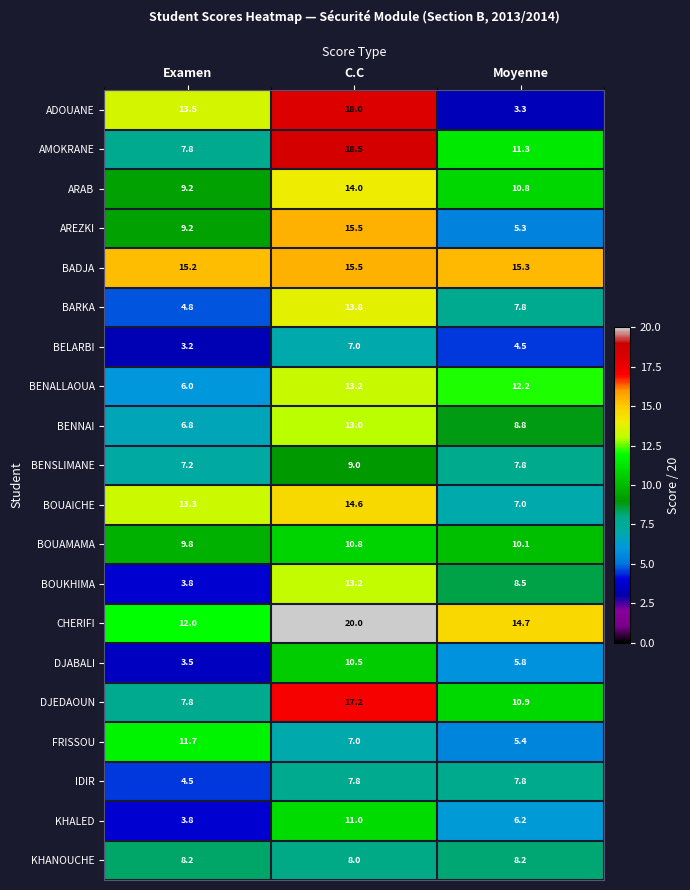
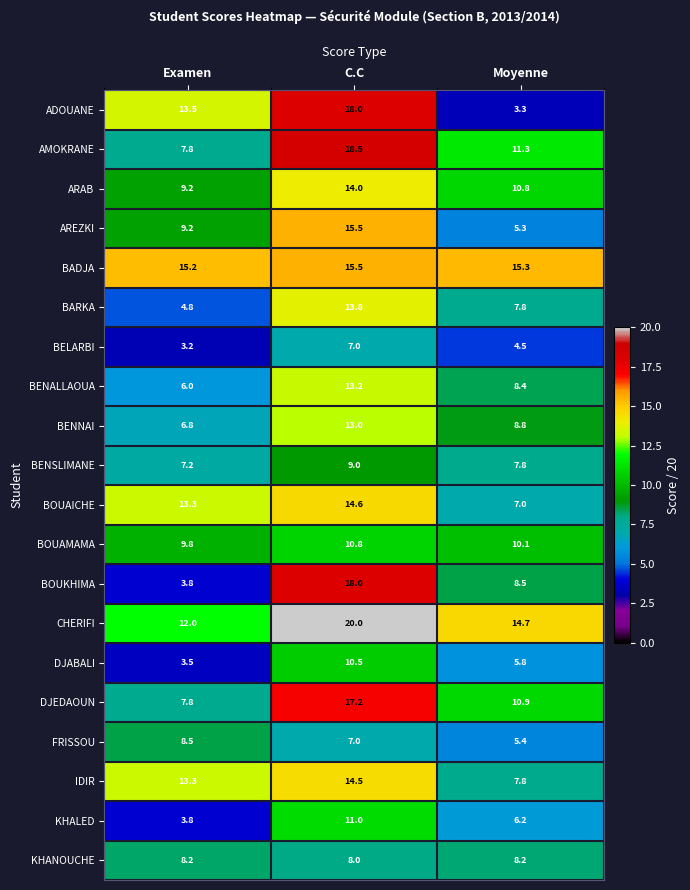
  {
    "ADOUANE": {
      "Examen": 13.5,
      "C.C": 18.0,
      "Moyenne": 3.3
    },
    "AMOKRANE": {
      "Examen": 7.8,
      "C.C": 18.5,
      "Moyenne": 11.3
    },
    "ARAB": {
      "Examen": 9.2,
      "C.C": 14.0,
      "Moyenne": 10.8
    },
    "AREZKI": {
      "Examen": 9.2,
      "C.C": 15.5,
      "Moyenne": 5.3
    },
    "BADJA": {
      "Examen": 15.2,
      "C.C": 15.5,
      "Moyenne": 15.3
    },
    "BARKA": {
      "Examen": 4.8,
      "C.C": 13.8,
      "Moyenne": 7.8
    },
    "BELARBI": {
      "Examen": 3.2,
      "C.C": 7.0,
      "Moyenne": 4.5
    },
    "BENALLAOUA": {
      "Examen": 6.0,
      "C.C": 13.2,
-     "Moyenne": 12.2
+     "Moyenne": 8.4
    },
    "BENNAI": {
      "Examen": 6.8,
      "C.C": 13.0,
      "Moyenne": 8.8
    },
    "BENSLIMANE": {
      "Examen": 7.2,
      "C.C": 9.0,
      "Moyenne": 7.8
    },
    "BOUAICHE": {
      "Examen": 13.3,
      "C.C": 14.6,
      "Moyenne": 7.0
    },
    "BOUAMAMA": {
      "Examen": 9.8,
      "C.C": 10.8,
      "Moyenne": 10.1
    },
    "BOUKHIMA": {
      "Examen": 3.8,
-     "C.C": 13.2,
+     "C.C": 18.0,
      "Moyenne": 8.5
    },
    "CHERIFI": {
      "Examen": 12.0,
      "C.C": 20.0,
      "Moyenne": 14.7
    },
    "DJABALI": {
      "Examen": 3.5,
      "C.C": 10.5,
      "Moyenne": 5.8
    },
    "DJEDAOUN": {
      "Examen": 7.8,
      "C.C": 17.2,
      "Moyenne": 10.9
    },
    "FRISSOU": {
-     "Examen": 11.7,
+     "Examen": 8.5,
      "C.C": 7.0,
      "Moyenne": 5.4
    },
    "IDIR": {
-     "Examen": 4.5,
-     "C.C": 7.8,
+     "Examen": 13.3,
+     "C.C": 14.5,
      "Moyenne": 7.8
    },
    "KHALED": {
      "Examen": 3.8,
      "C.C": 11.0,
      "Moyenne": 6.2
    },
    "KHANOUCHE": {
      "Examen": 8.2,
      "C.C": 8.0,
      "Moyenne": 8.2
    }
  }
